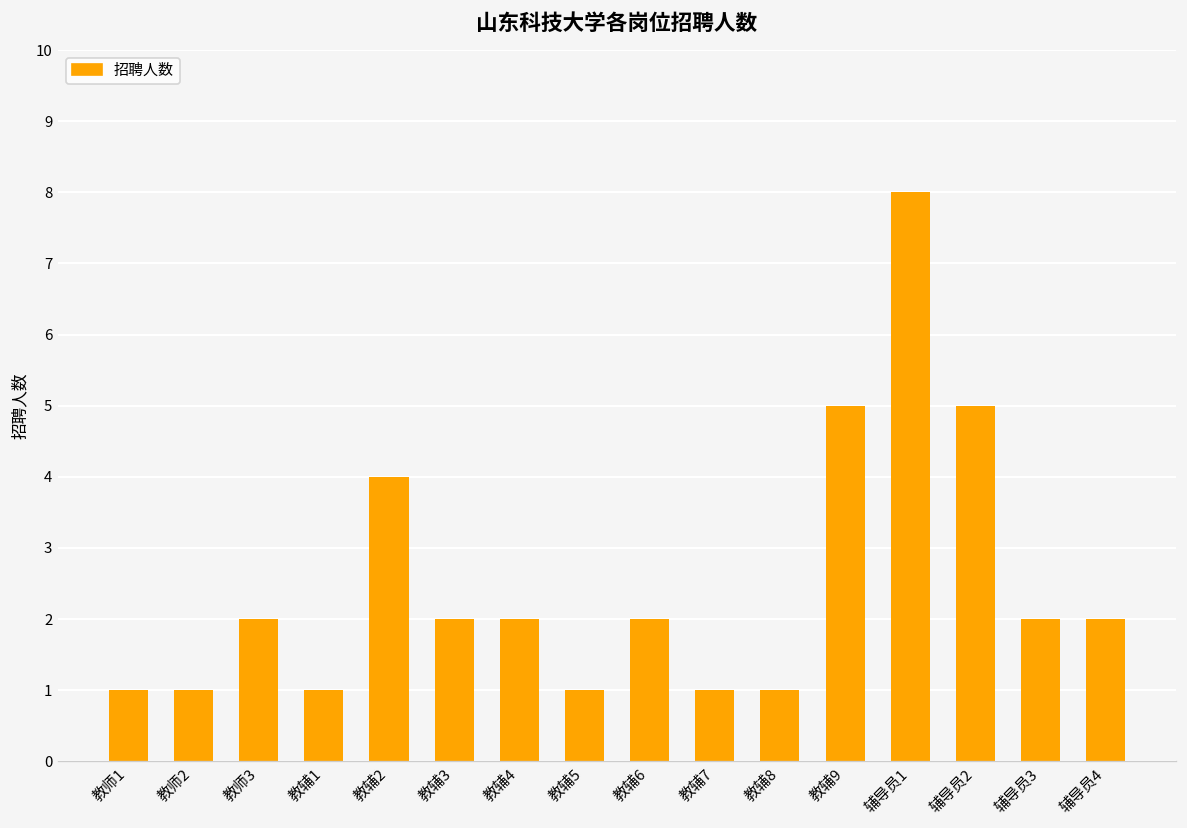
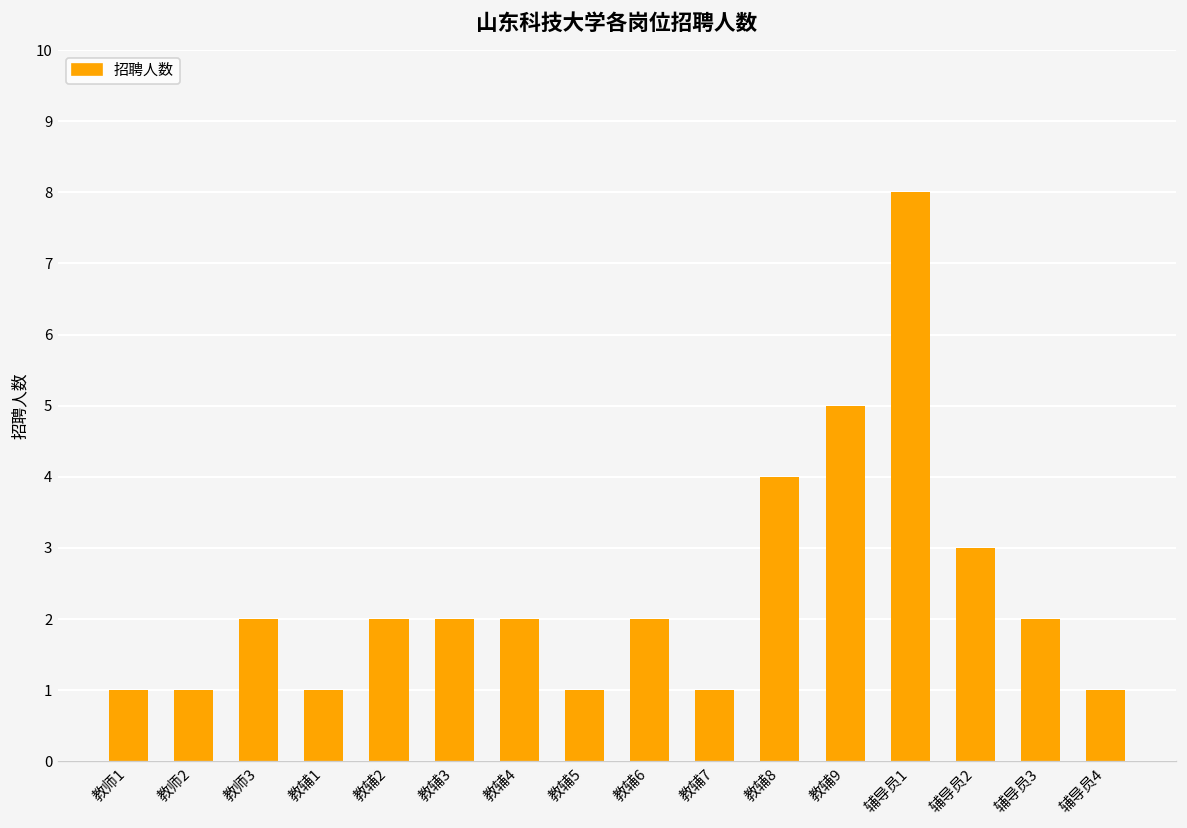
  {
    "教师1": 1,
    "教师2": 1,
    "教师3": 2,
    "教辅1": 1,
-   "教辅2": 4,
+   "教辅2": 2,
    "教辅3": 2,
    "教辅4": 2,
    "教辅5": 1,
    "教辅6": 2,
    "教辅7": 1,
-   "教辅8": 1,
+   "教辅8": 4,
    "教辅9": 5,
    "辅导员1": 8,
-   "辅导员2": 5,
+   "辅导员2": 3,
    "辅导员3": 2,
-   "辅导员4": 2
+   "辅导员4": 1
  }
